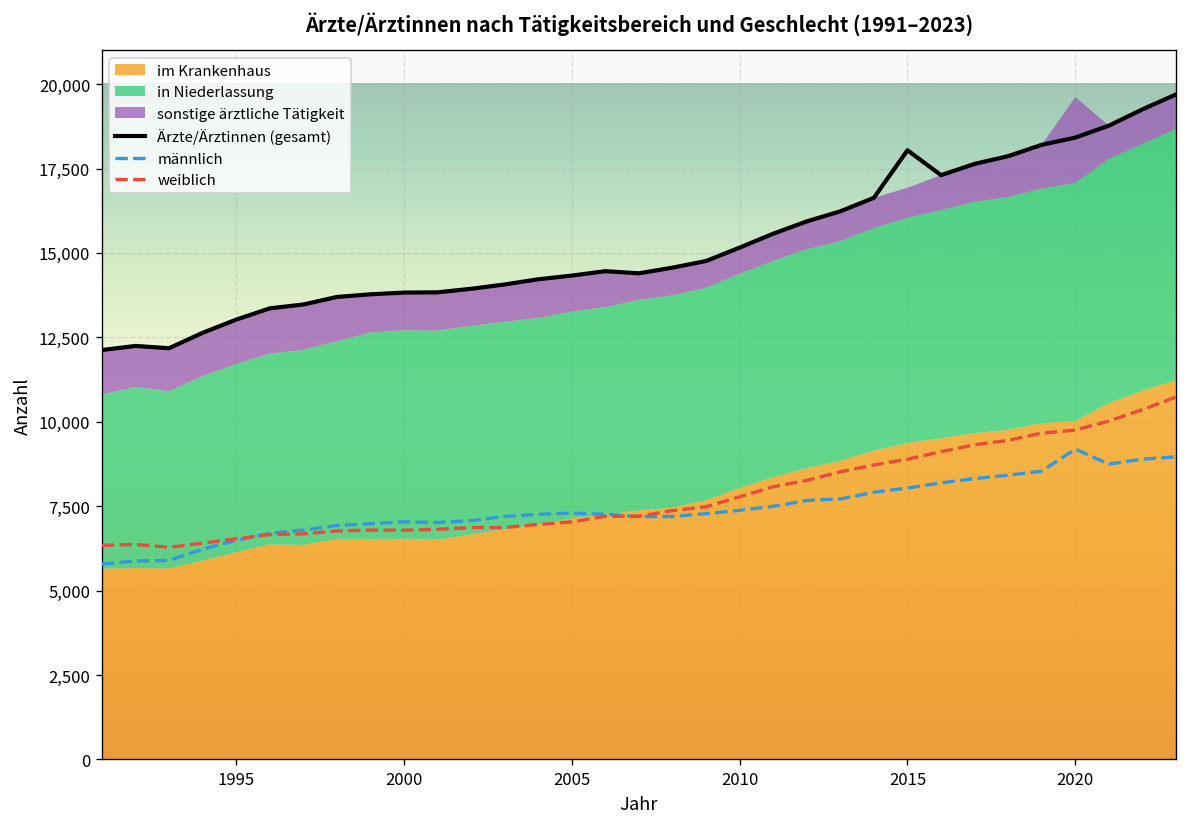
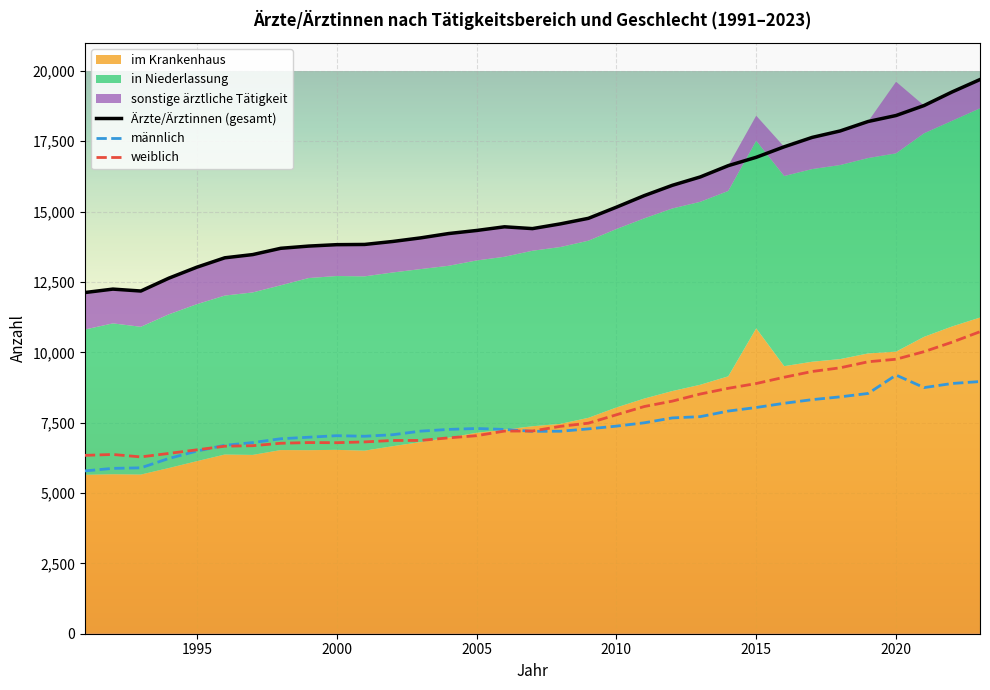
  {
    "im Krankenhaus": {
      "1995": "6,100",
      "2000": "6,500",
      "2005": "7,100",
      "2010": "8,000",
-     "2015": "9,400",
+     "2015": "10,900",
      "2020": "10,000"
    },
    "Ärzte/Ärztinnen (gesamt)": {
-     "2015": "18,000",
+     "2015": "16,900",
      "2020": "18,400"
    },
    "in Niederlassung": {
      "1995": "5,600",
      "2000": "6,200",
      "2005": "6,100",
      "2010": "6,300",
      "2015": "6,700",
      "2020": "7,000"
    },
    "männlich": {
      "2000": "7,000",
      "2005": "7,300",
      "2010": "7,400",
      "2015": "8,000",
      "2020": "9,200"
    },
    "weiblich": {
      "2000": "6,800",
      "2005": "7,000",
      "2010": "7,800",
      "2015": "8,900",
      "2020": "9,800"
    },
    "sonstige ärztliche Tätigkeit": {
      "2015": "900",
      "2020": "2,500"
    }
  }
